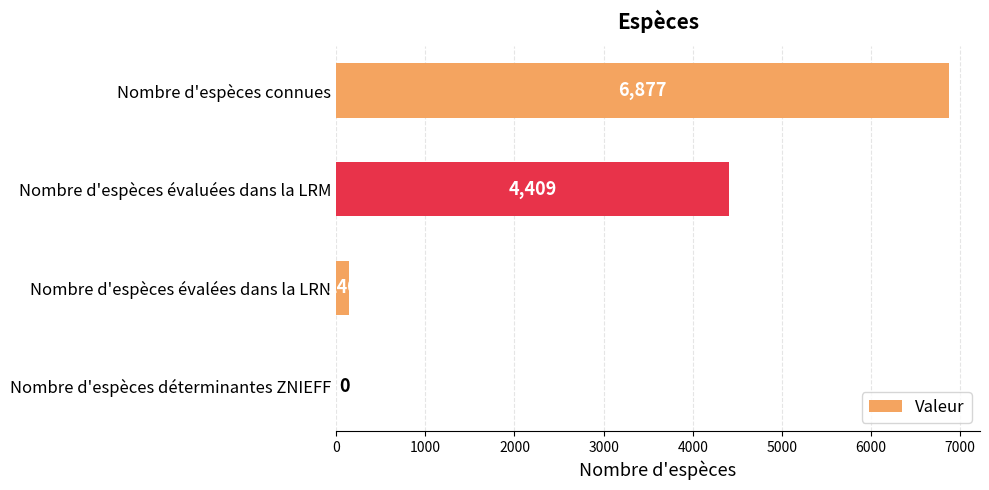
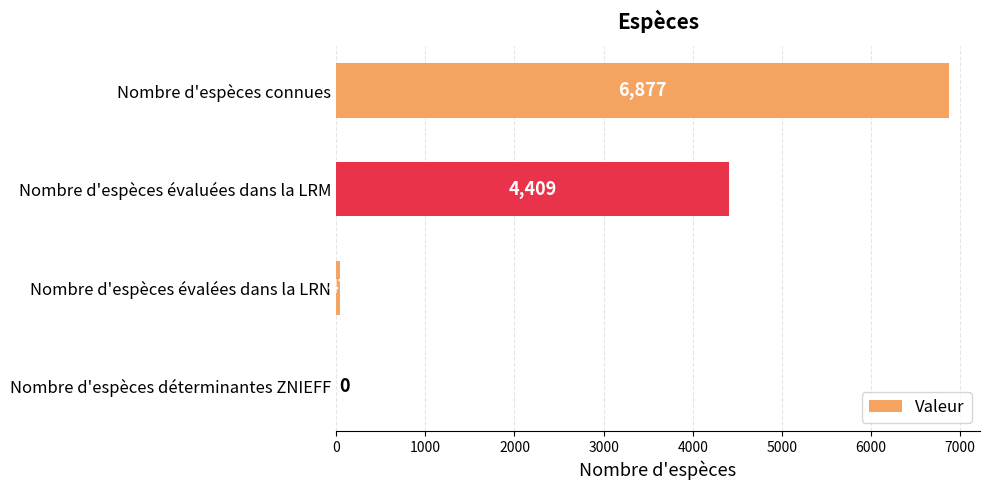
  {
-   "Nombre d'espèces évalées dans la LRN": 100
+   "Nombre d'espèces évalées dans la LRN": 0
  }
